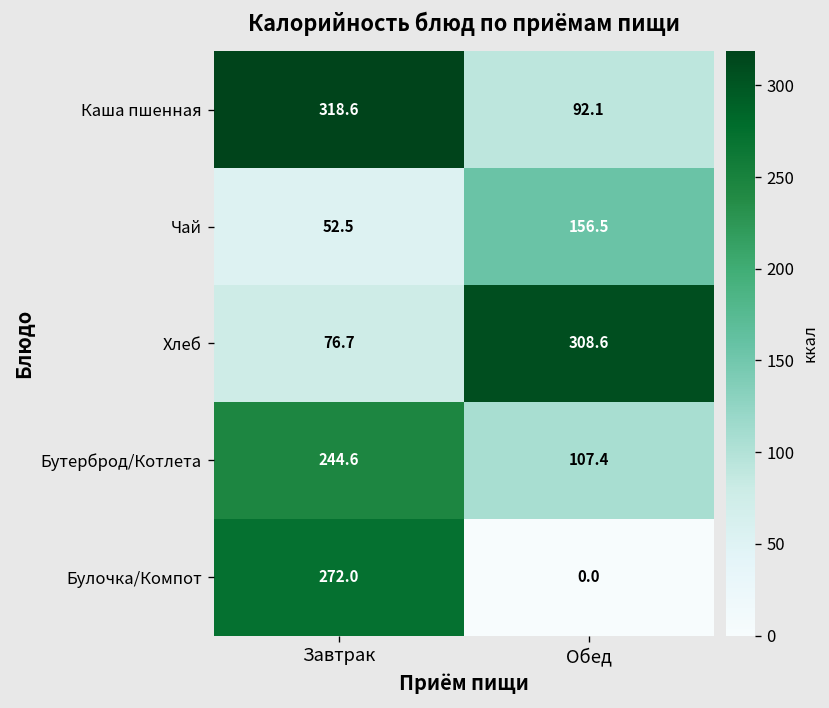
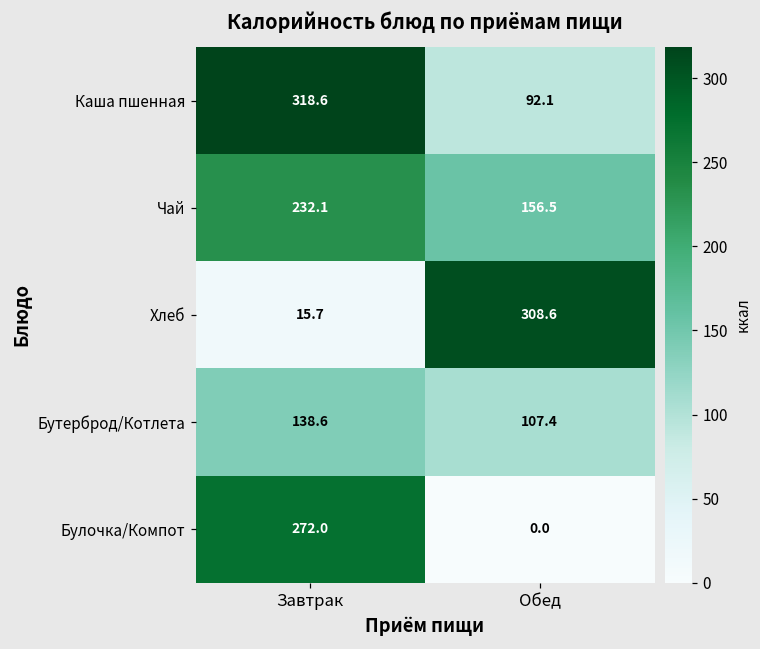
  {
    "Каша пшенная": {
      "Завтрак": 318.6,
      "Обед": 92.1
    },
    "Чай": {
-     "Завтрак": 52.5,
+     "Завтрак": 232.1,
      "Обед": 156.5
    },
    "Хлеб": {
-     "Завтрак": 76.7,
+     "Завтрак": 15.7,
      "Обед": 308.6
    },
    "Бутерброд/Котлета": {
-     "Завтрак": 244.6,
+     "Завтрак": 138.6,
      "Обед": 107.4
    },
    "Булочка/Компот": {
      "Завтрак": 272.0,
      "Обед": 0.0
    }
  }
